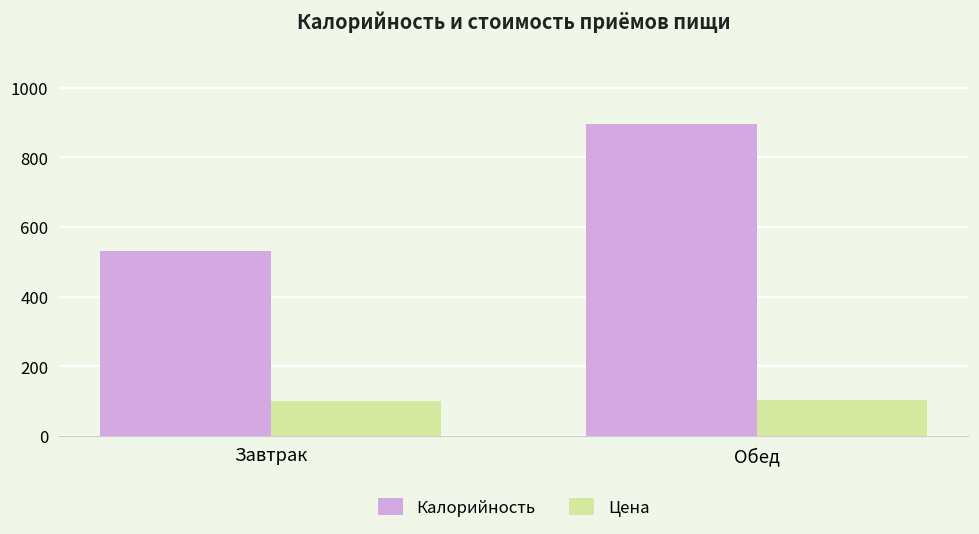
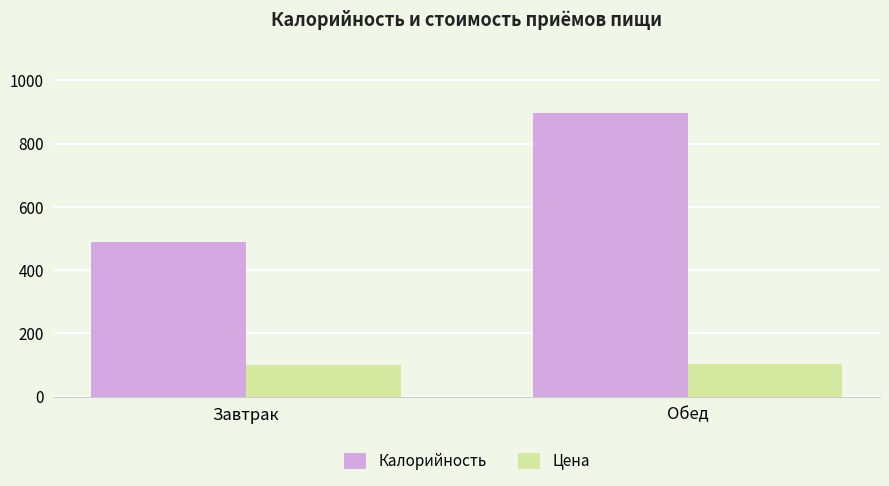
  {
    "Калорийность": {
-     "Завтрак": 530,
+     "Завтрак": 490,
      "Обед": 900
    },
    "Цена": {
      "Завтрак": 100,
      "Обед": 100
    }
  }
